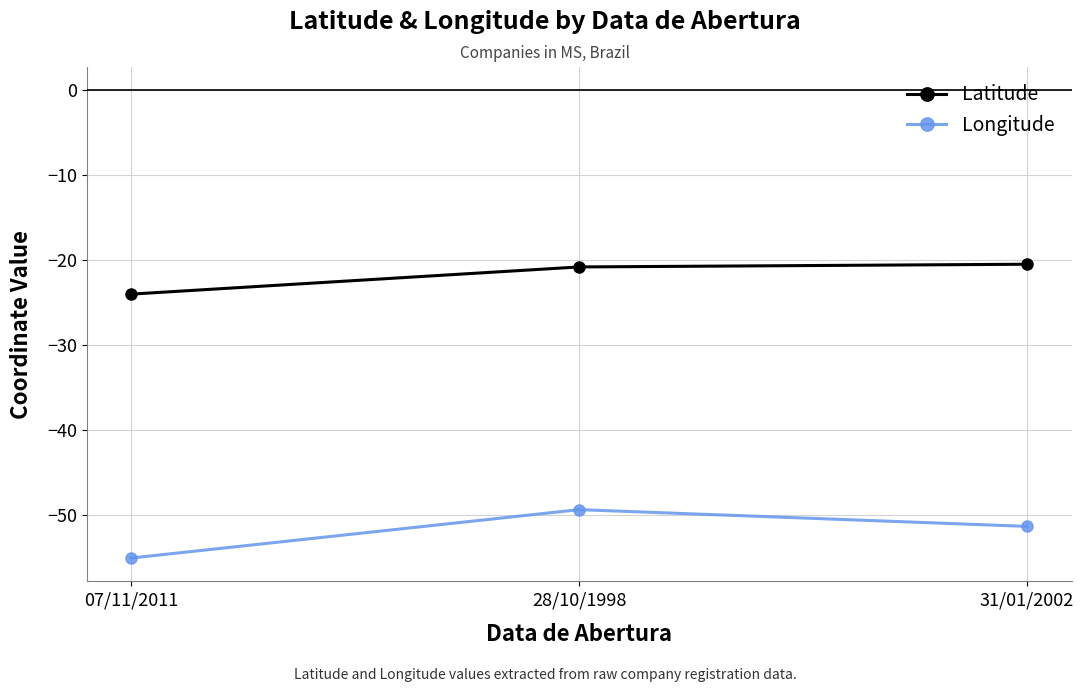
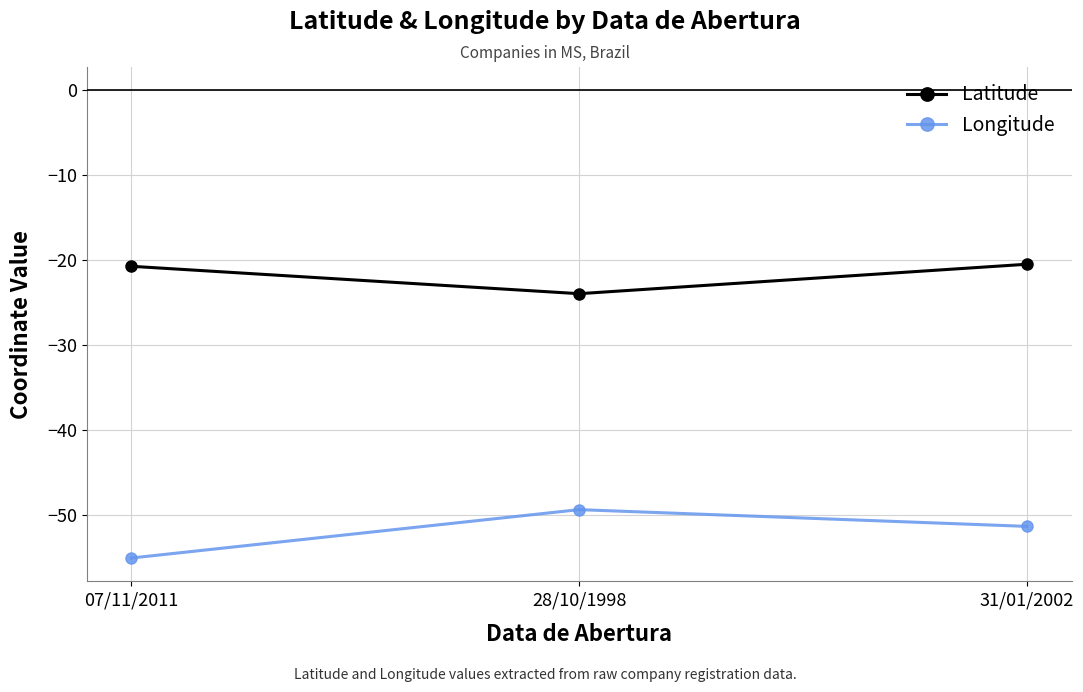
  {
    "Latitude": {
-     "07/11/2011": -24,
-     "28/10/1998": -21,
+     "07/11/2011": -21,
+     "28/10/1998": -24,
      "31/01/2002": -20
    },
    "Longitude": {
      "07/11/2011": -55,
      "28/10/1998": -49,
      "31/01/2002": -51
    }
  }
